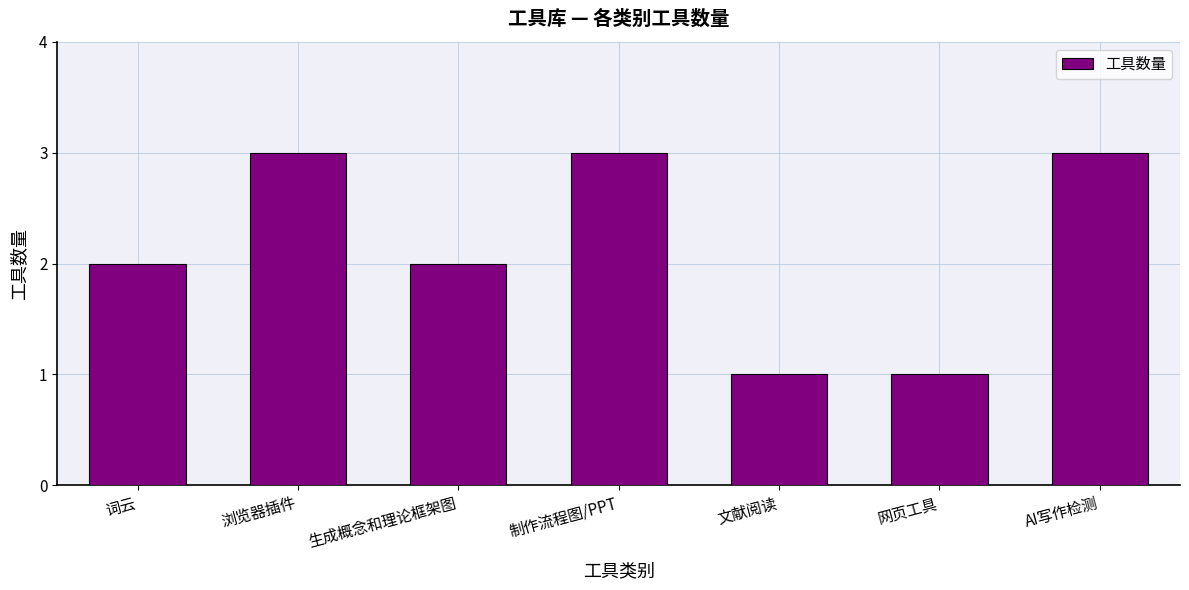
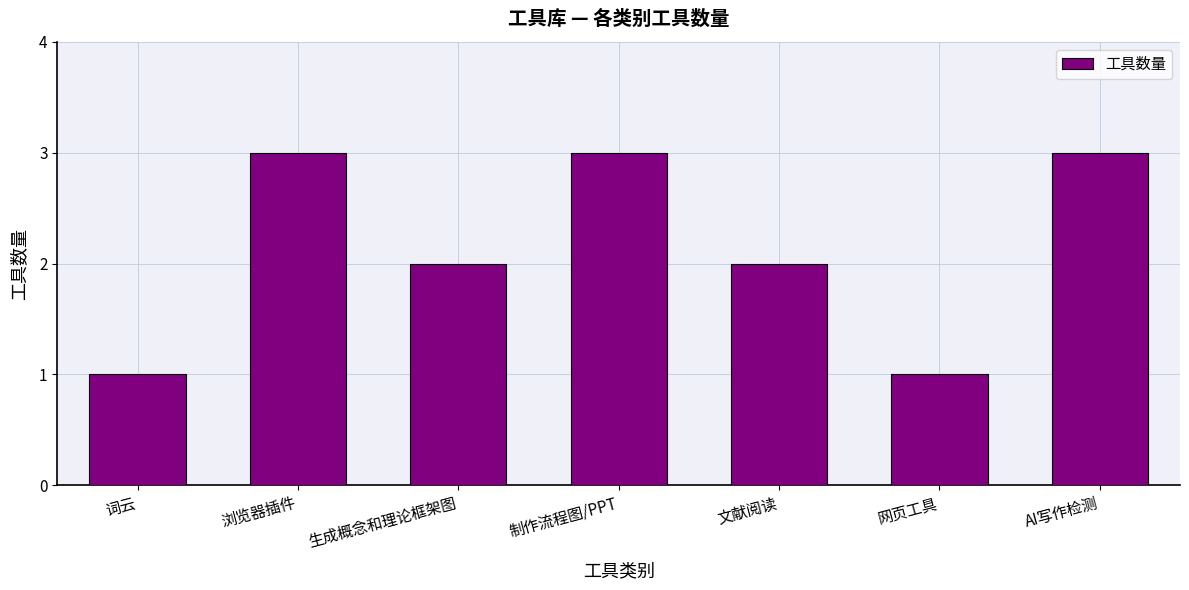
  {
-   "词云": 2,
+   "词云": 1,
    "浏览器插件": 3,
    "生成概念和理论框架图": 2,
    "制作流程图/PPT": 3,
-   "文献阅读": 1,
+   "文献阅读": 2,
    "网页工具": 1,
    "AI写作检测": 3
  }
